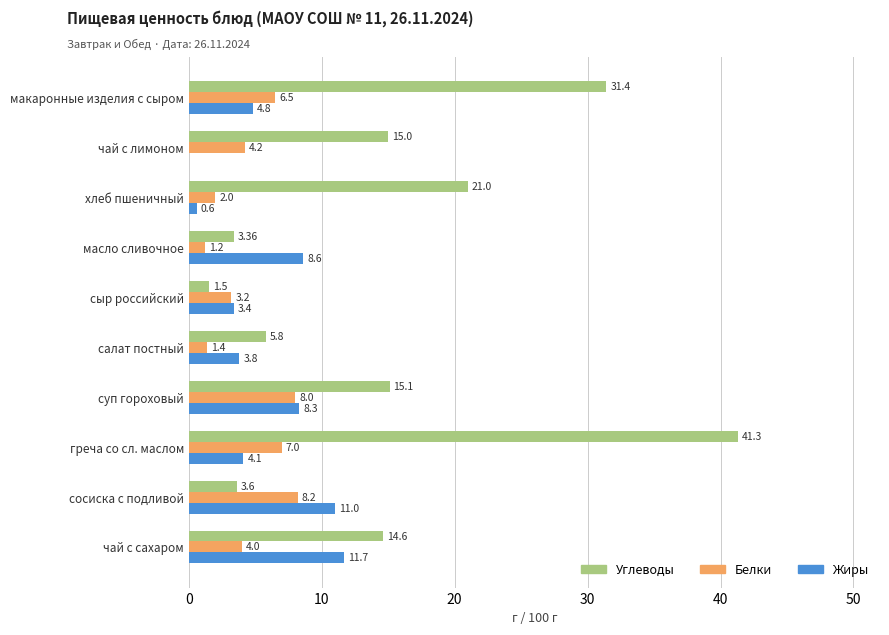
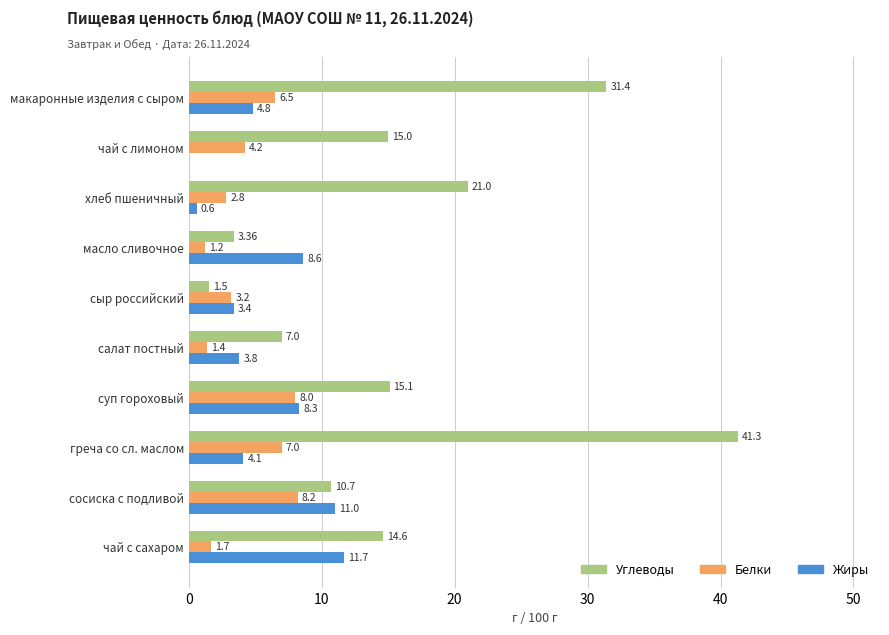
  {
    "Углеводы": {
      "макаронные изделия с сыром": 31.4,
      "чай с лимоном": 15.0,
      "хлеб пшеничный": 21.0,
      "масло сливочное": 3.36,
      "сыр российский": 1.5,
-     "салат постный": 5.8,
+     "салат постный": 7.0,
      "суп гороховый": 15.1,
      "греча со сл. маслом": 41.3,
-     "сосиска с подливой": 3.6,
+     "сосиска с подливой": 10.7,
      "чай с сахаром": 14.6
    },
    "Белки": {
      "макаронные изделия с сыром": 6.5,
      "чай с лимоном": 4.2,
-     "хлеб пшеничный": 2.0,
+     "хлеб пшеничный": 2.8,
      "масло сливочное": 1.2,
      "сыр российский": 3.2,
      "салат постный": 1.4,
      "суп гороховый": 8.0,
      "греча со сл. маслом": 7.0,
      "сосиска с подливой": 8.2,
-     "чай с сахаром": 4.0
+     "чай с сахаром": 1.7
    },
    "Жиры": {
      "макаронные изделия с сыром": 4.8,
      "хлеб пшеничный": 0.6,
      "масло сливочное": 8.6,
      "сыр российский": 3.4,
      "салат постный": 3.8,
      "суп гороховый": 8.3,
      "греча со сл. маслом": 4.1,
      "сосиска с подливой": 11.0,
      "чай с сахаром": 11.7
    }
  }
